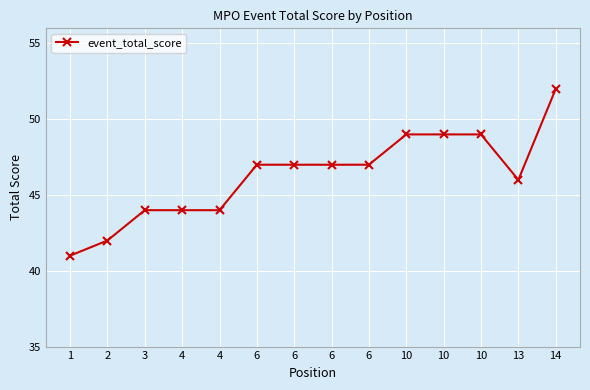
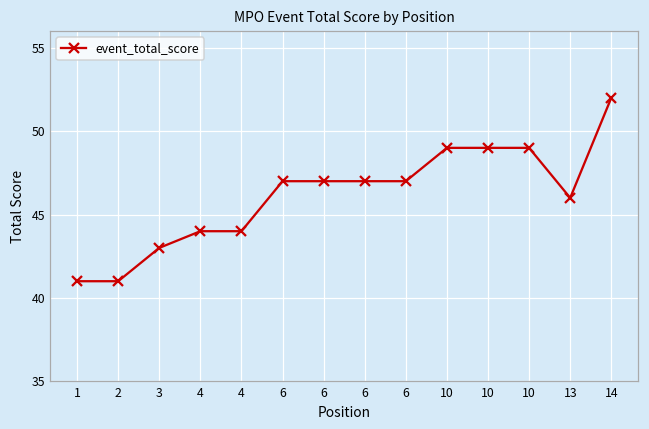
  {
    "1": 41,
-   "2": 42,
-   "3": 44,
+   "2": 41,
+   "3": 43,
    "13": 46,
    "14": 52
  }
